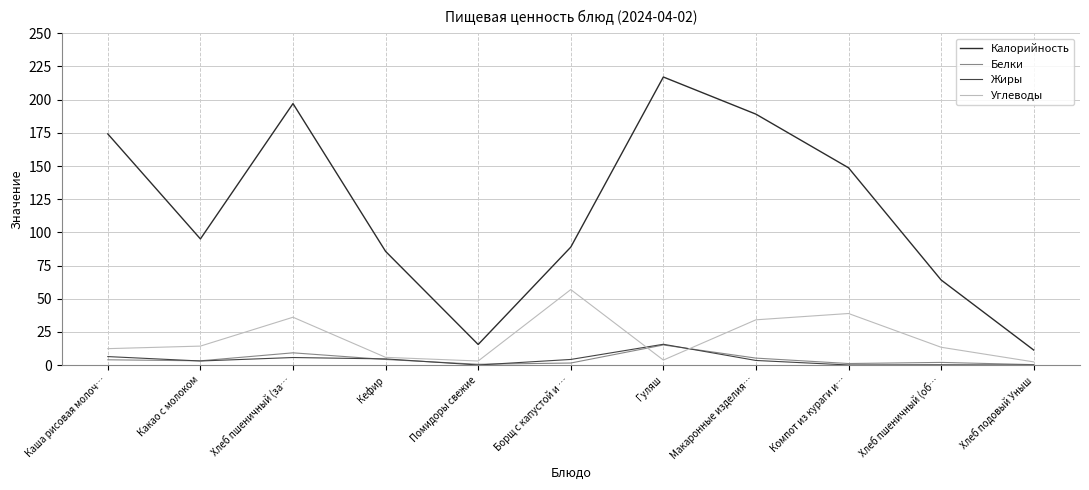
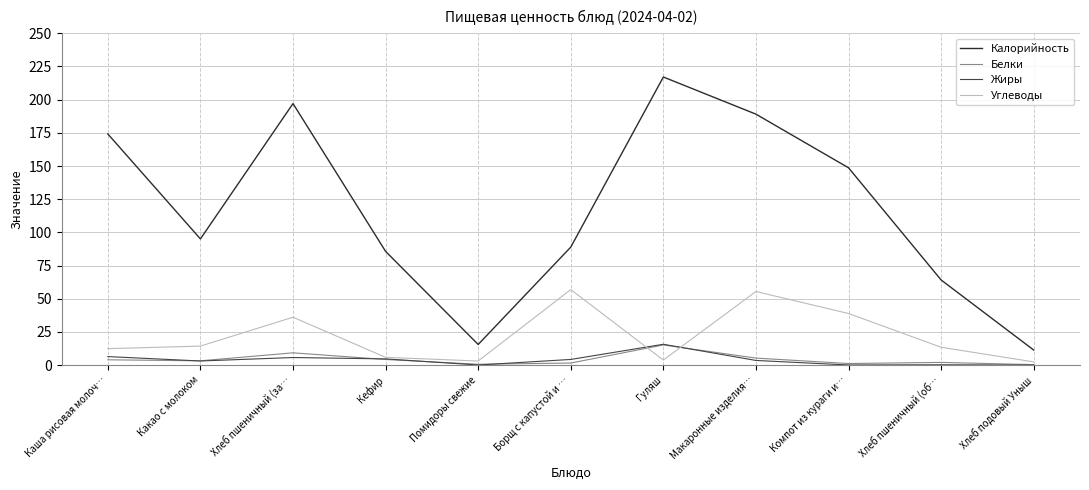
  {
    "Белки": {
      "Каша рисовая молоч…": 4,
      "Хлеб пшеничный (за…": 9,
      "Борщ с капустой и …": 2
    },
    "Углеводы": {
      "Каша рисовая молоч…": 12,
      "Какао с молоком": 14,
      "Хлеб пшеничный (за…": 36,
      "Помидоры свежие": 3,
      "Борщ с капустой и …": 57,
      "Гуляш": 4,
-     "Макаронные изделия…": 34,
+     "Макаронные изделия…": 55,
      "Компот из кураги и…": 39,
      "Хлеб пшеничный (об…": 13,
      "Хлеб подовый Уныш": 2
    }
  }
